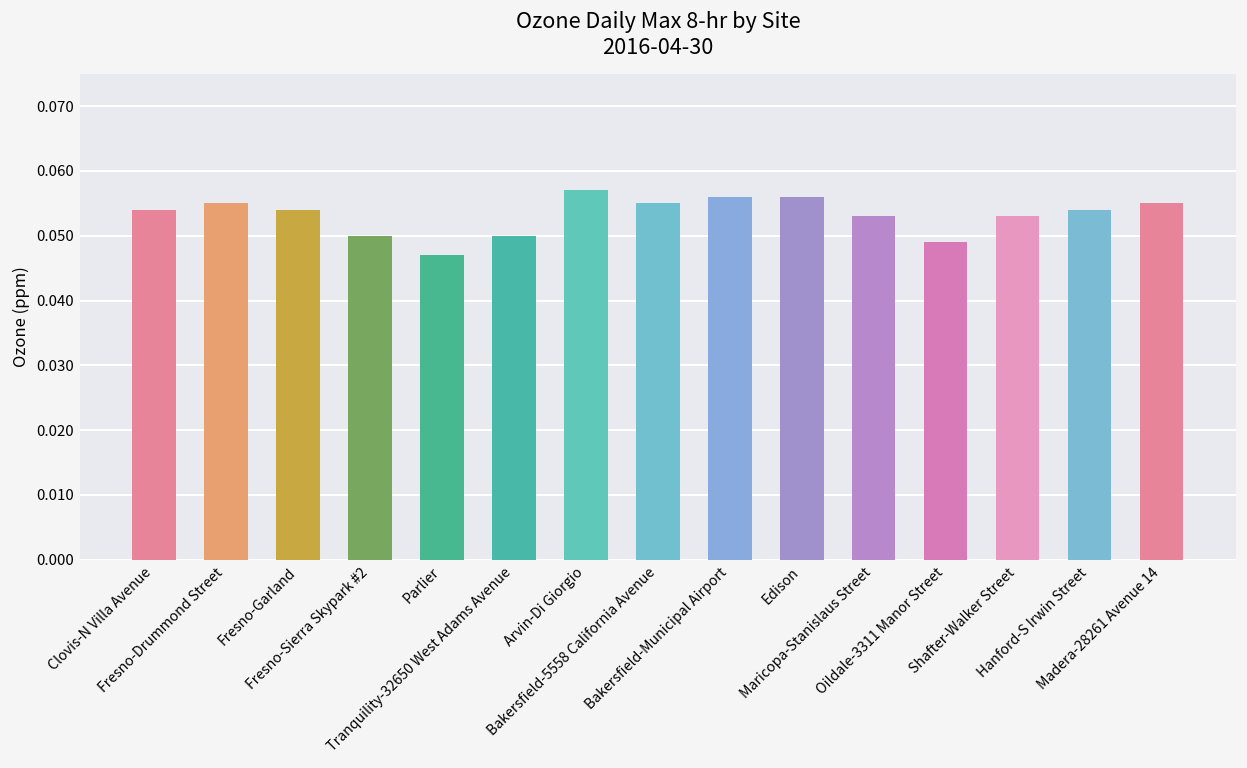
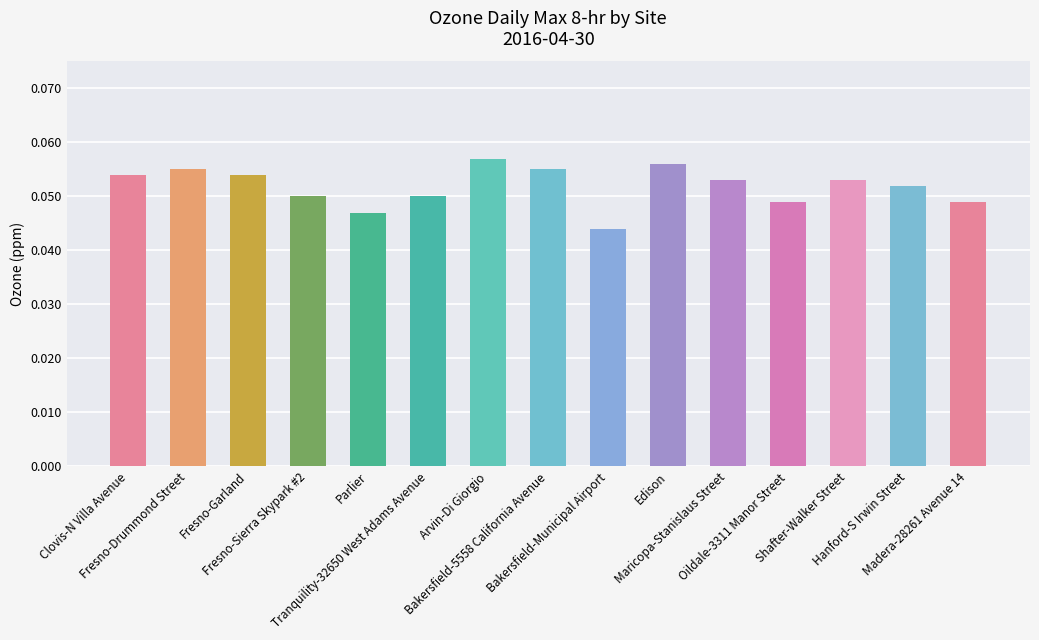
  {
    "Clovis-N Villa Avenue": 0.054,
    "Fresno-Drummond Street": 0.055,
    "Fresno-Garland": 0.054,
    "Fresno-Sierra Skypark #2": 0.050,
    "Parlier": 0.047,
    "Tranquility-32650 West Adams Avenue": 0.050,
    "Arvin-Di Giorgio": 0.057,
    "Bakersfield-5558 California Avenue": 0.055,
-   "Bakersfield-Municipal Airport": 0.056,
+   "Bakersfield-Municipal Airport": 0.044,
    "Edison": 0.056,
    "Maricopa-Stanislaus Street": 0.053,
    "Oildale-3311 Manor Street": 0.049,
    "Shafter-Walker Street": 0.053,
-   "Hanford-S Irwin Street": 0.054,
-   "Madera-28261 Avenue 14": 0.055
+   "Hanford-S Irwin Street": 0.052,
+   "Madera-28261 Avenue 14": 0.049
  }
